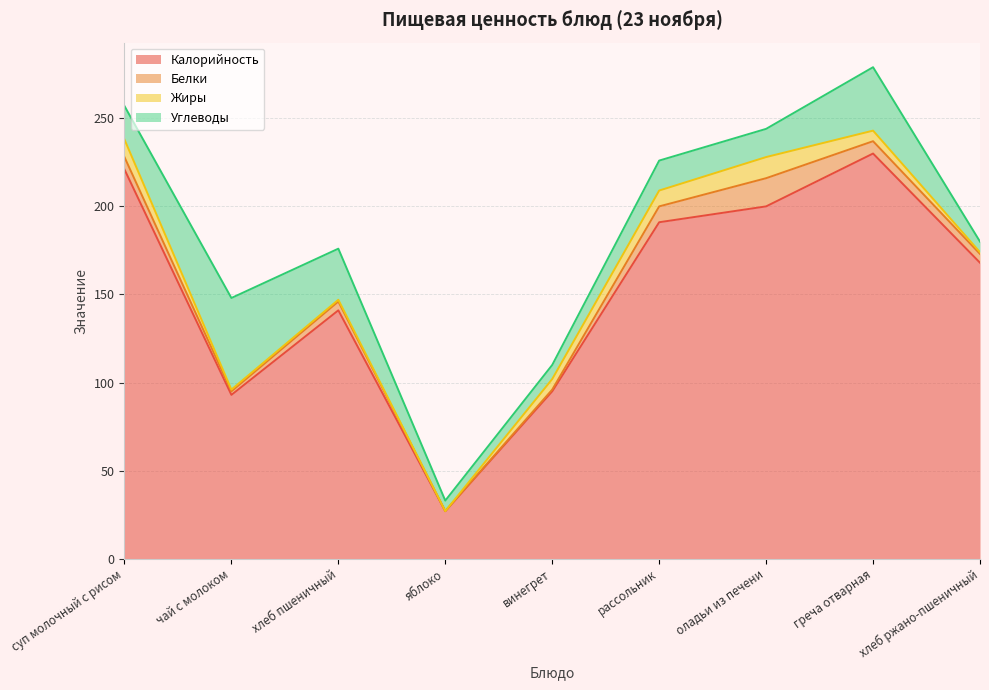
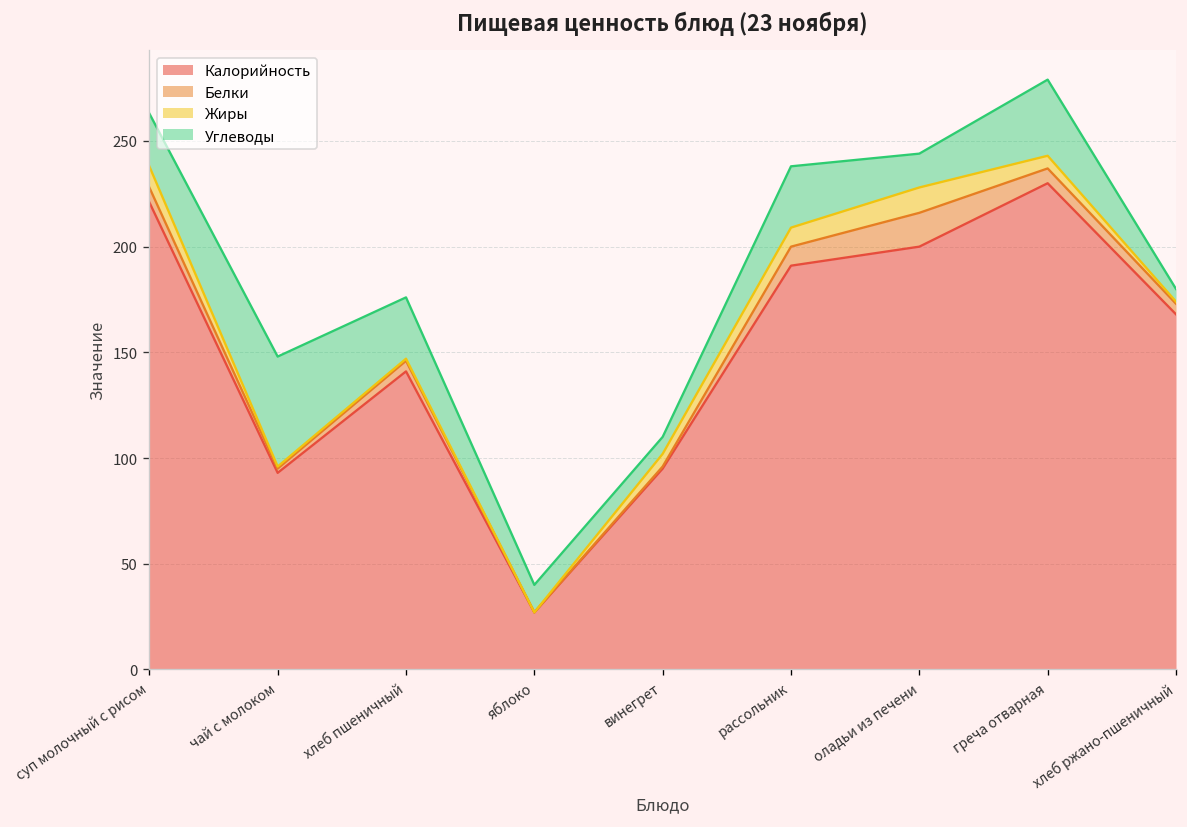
  {
    "Углеводы": {
-     "суп молочный с рисом": 19,
+     "суп молочный с рисом": 25,
      "чай с молоком": 52,
      "хлеб пшеничный": 29,
-     "яблоко": 6,
+     "яблоко": 13,
      "винегрет": 8,
-     "рассольник": 17,
+     "рассольник": 29,
      "оладьи из печени": 16,
      "греча отварная": 36,
      "хлеб ржано-пшеничный": 6
    }
  }
